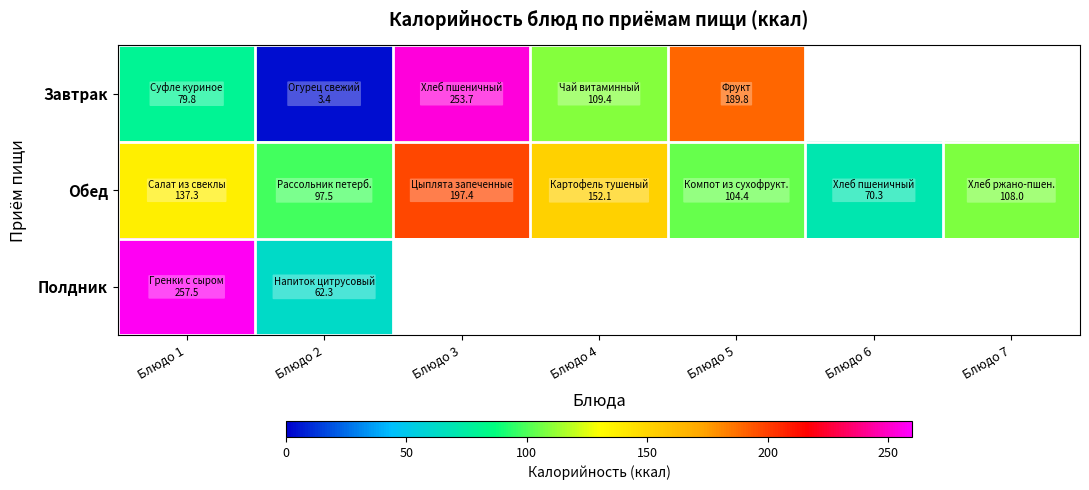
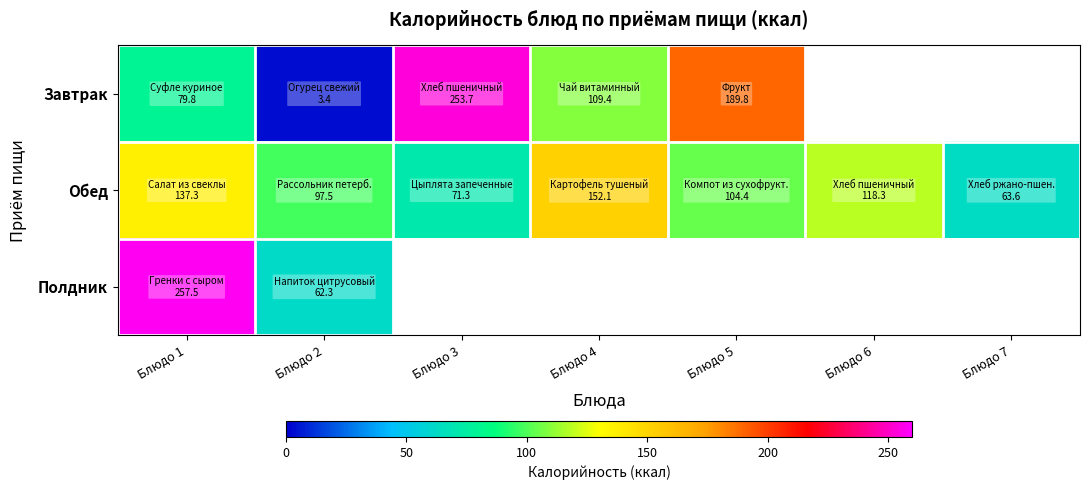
  {
    "Обед": {
-     "Блюдо 3": 197.4,
-     "Блюдо 6": 70.3,
-     "Блюдо 7": 108.0
+     "Блюдо 3": 71.3,
+     "Блюдо 6": 118.3,
+     "Блюдо 7": 63.6
    }
  }
